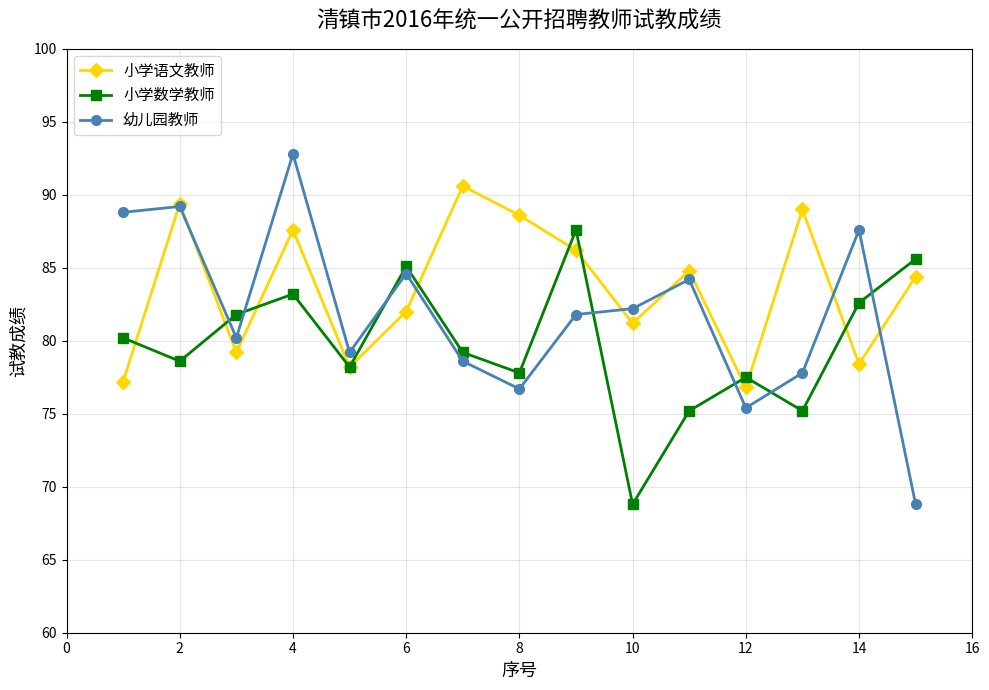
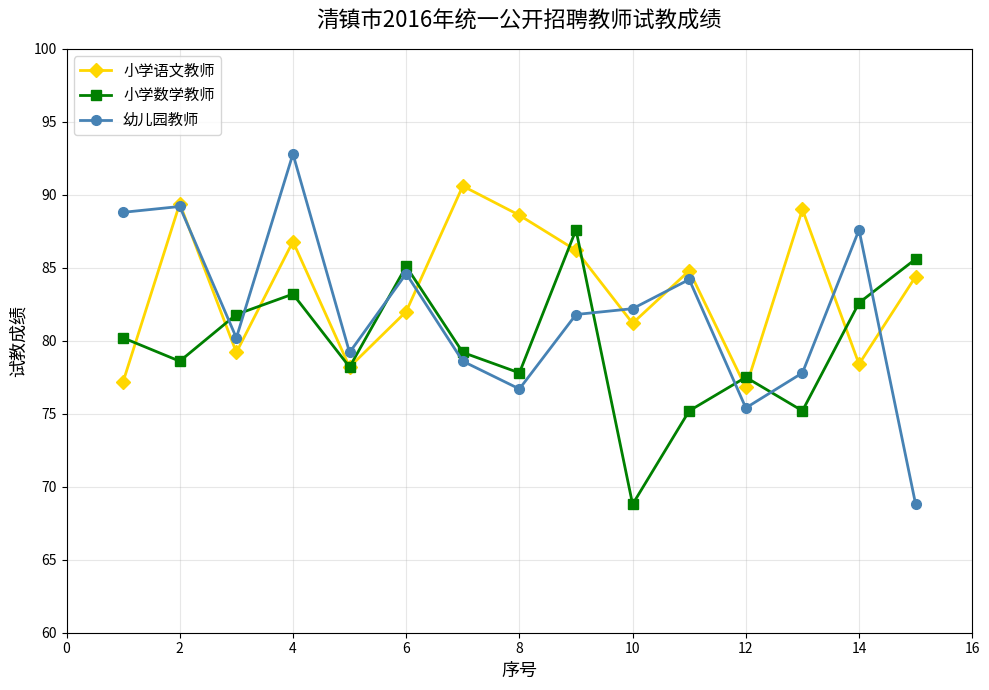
  {
    "小学语文教师": {
      "2": 89.4,
-     "4": 87.6,
+     "4": 86.8,
      "6": 82.0,
      "8": 88.6,
      "10": 81.2,
      "12": 76.8,
      "14": 78.4
    },
    "小学数学教师": {
      "2": 78.6,
      "4": 83.2,
      "6": 85.1,
      "8": 77.8,
      "10": 68.8,
      "12": 77.5,
      "14": 82.6
    },
    "幼儿园教师": {
      "2": 89.2,
      "4": 92.8,
      "6": 84.6,
      "8": 76.7,
      "10": 82.2,
      "12": 75.4,
      "14": 87.6
    }
  }
